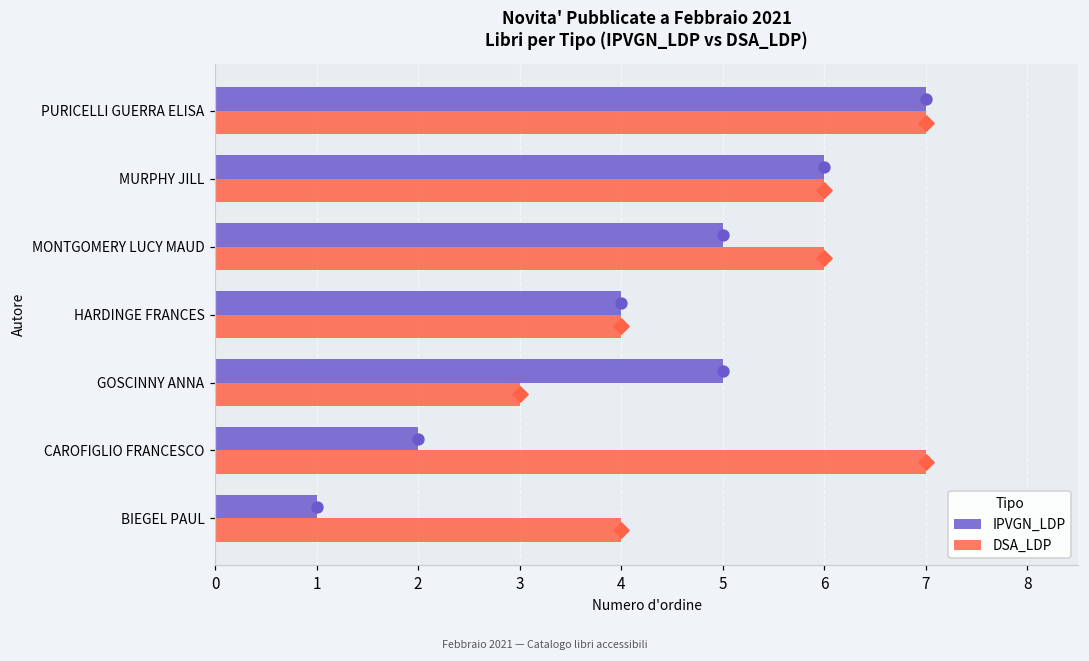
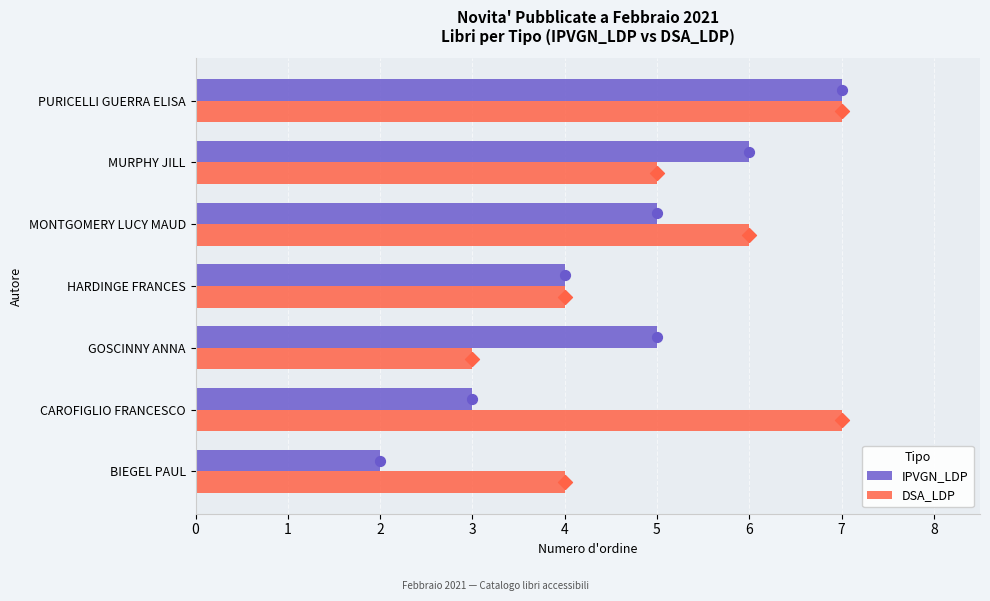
  {
    "IPVGN_LDP": {
      "PURICELLI GUERRA ELISA": 7,
      "MURPHY JILL": 6,
      "MONTGOMERY LUCY MAUD": 5,
      "HARDINGE FRANCES": 4,
      "GOSCINNY ANNA": 5,
-     "CAROFIGLIO FRANCESCO": 2,
-     "BIEGEL PAUL": 1
+     "CAROFIGLIO FRANCESCO": 3,
+     "BIEGEL PAUL": 2
    },
    "DSA_LDP": {
      "PURICELLI GUERRA ELISA": 7,
-     "MURPHY JILL": 6,
+     "MURPHY JILL": 5,
      "MONTGOMERY LUCY MAUD": 6,
      "HARDINGE FRANCES": 4,
      "GOSCINNY ANNA": 3,
      "CAROFIGLIO FRANCESCO": 7,
      "BIEGEL PAUL": 4
    }
  }
